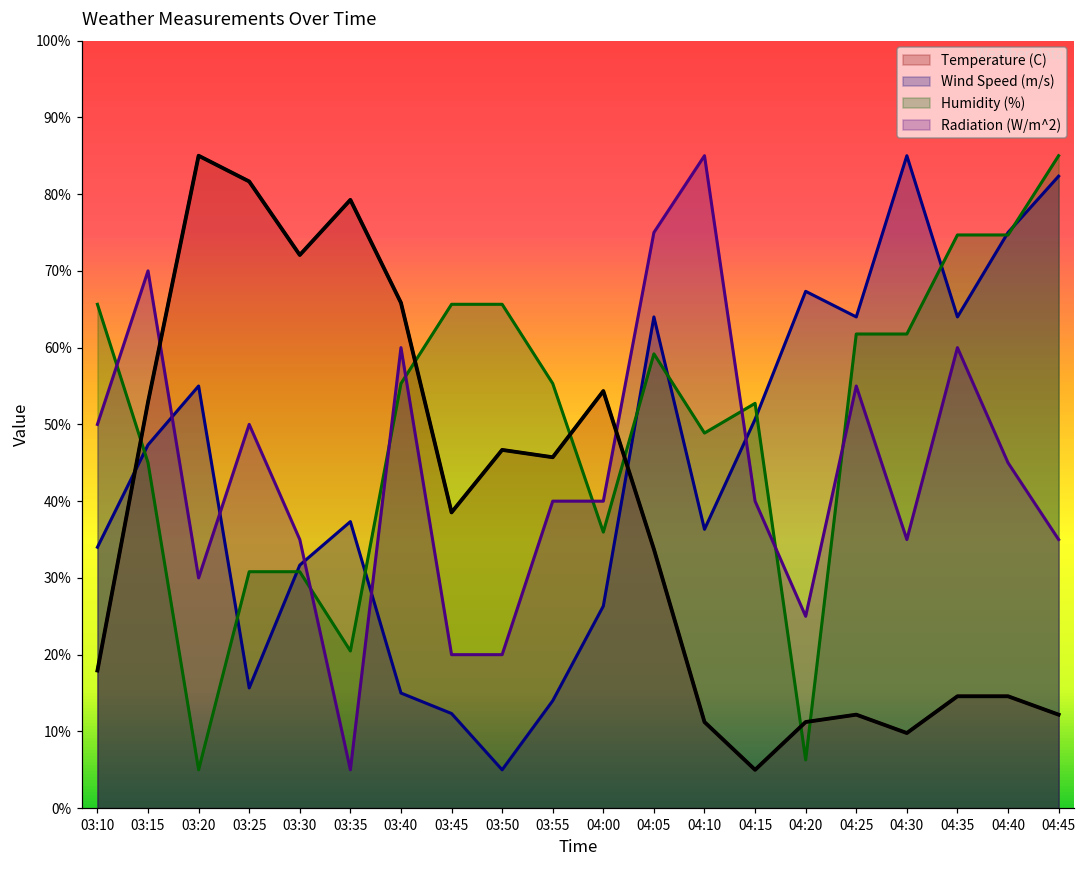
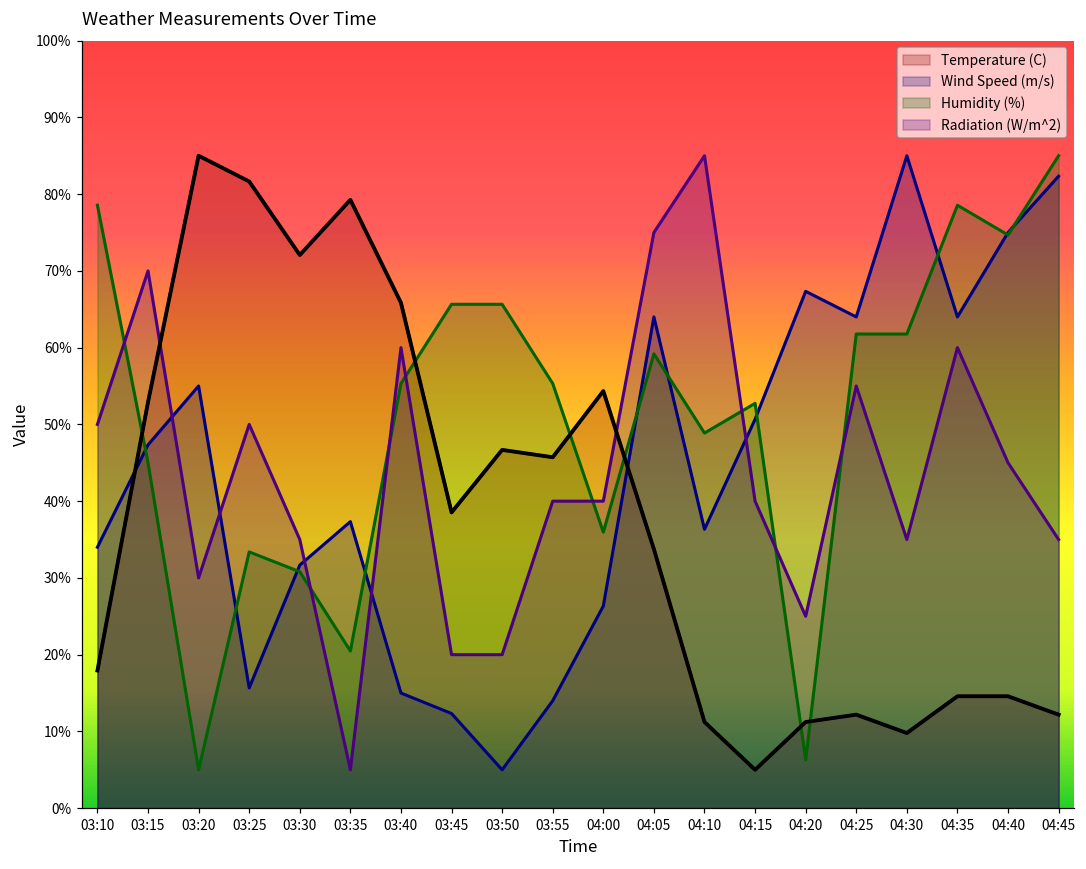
  {
    "Humidity (%)": {
-     "03:10": "66%",
+     "03:10": "79%",
      "03:15": "45%",
      "03:20": "5%",
-     "03:25": "31%",
+     "03:25": "33%",
      "03:30": "31%",
      "03:35": "20%",
      "03:40": "55%",
      "03:45": "66%",
      "03:50": "66%",
      "03:55": "55%",
      "04:00": "36%",
      "04:05": "59%",
      "04:10": "49%",
      "04:15": "53%",
      "04:20": "6%",
      "04:25": "62%",
      "04:30": "62%",
-     "04:35": "75%",
+     "04:35": "79%",
      "04:45": "85%"
    }
  }
